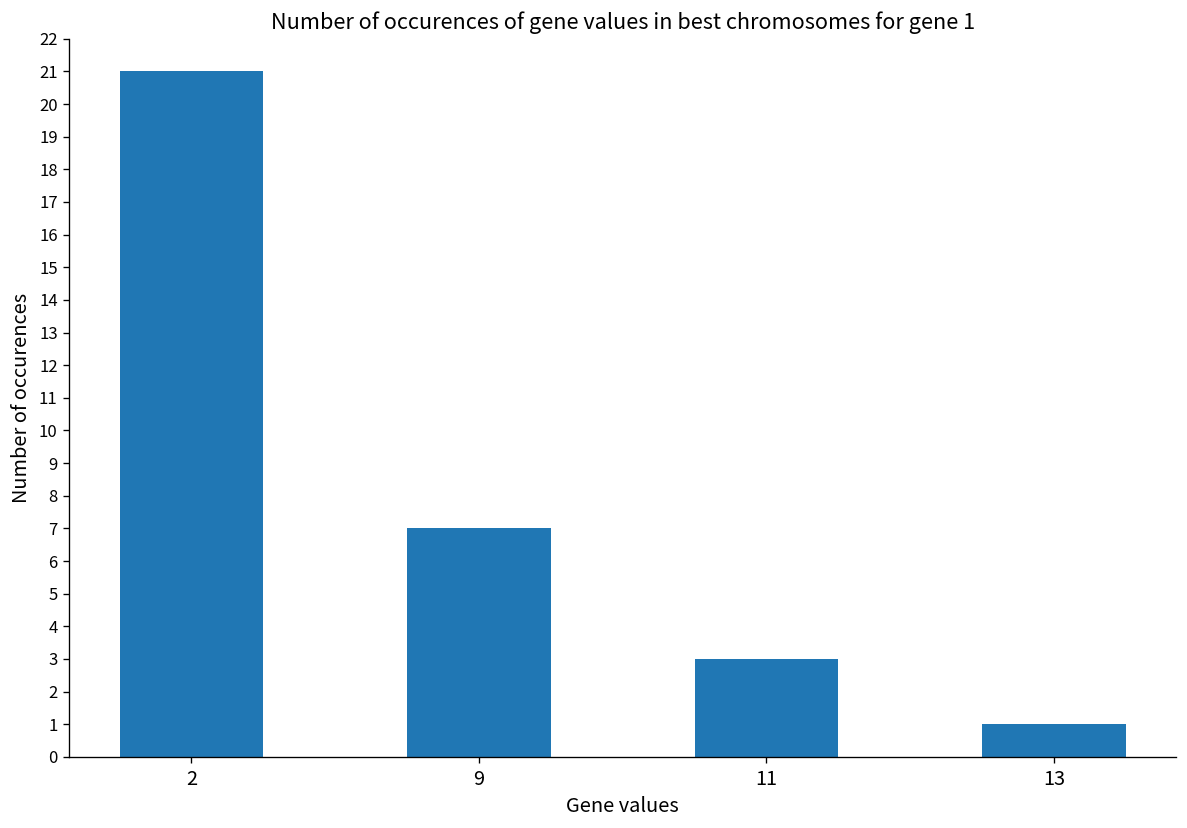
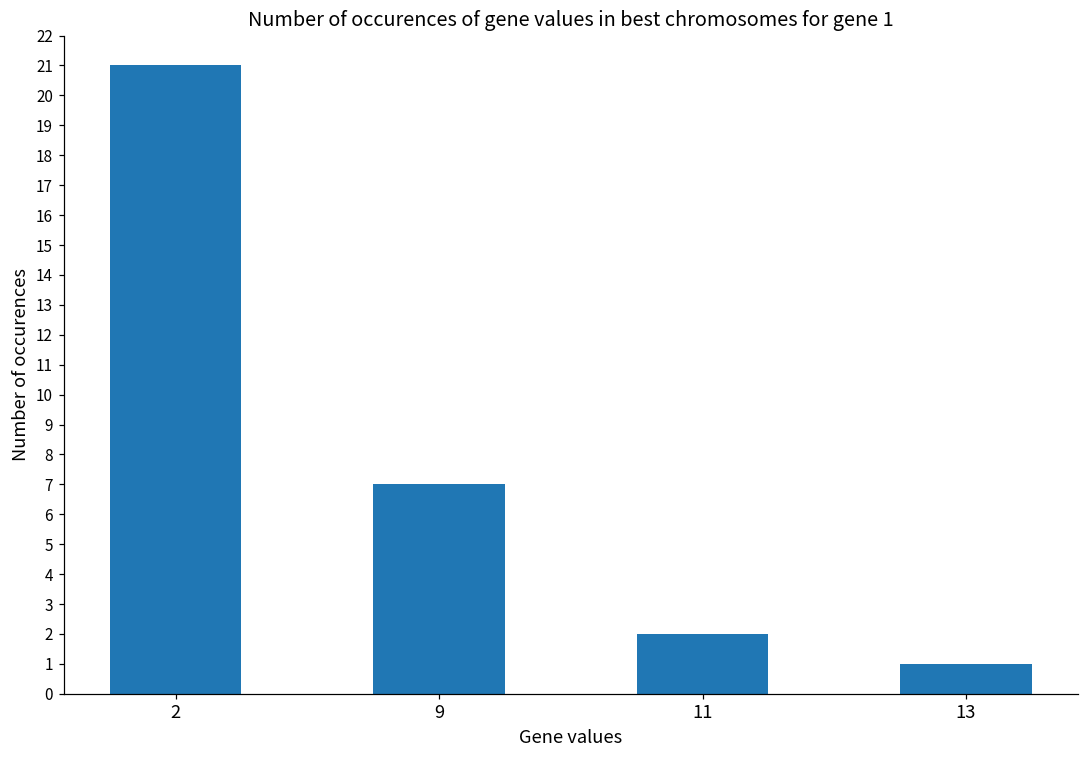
  {
    "2": 21,
    "9": 7,
-   "11": 3,
+   "11": 2,
    "13": 1
  }
